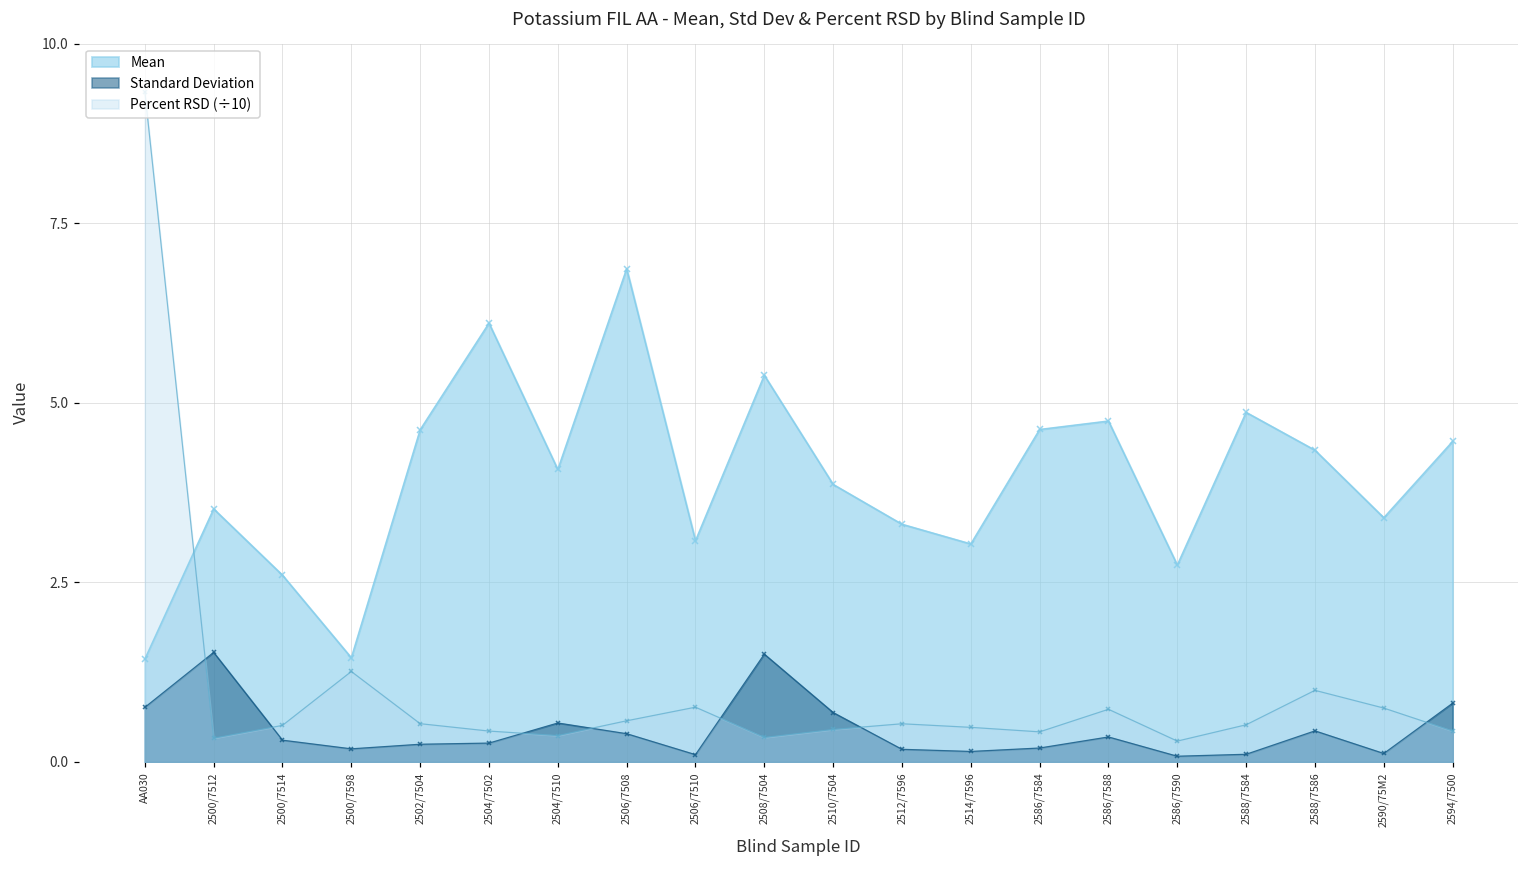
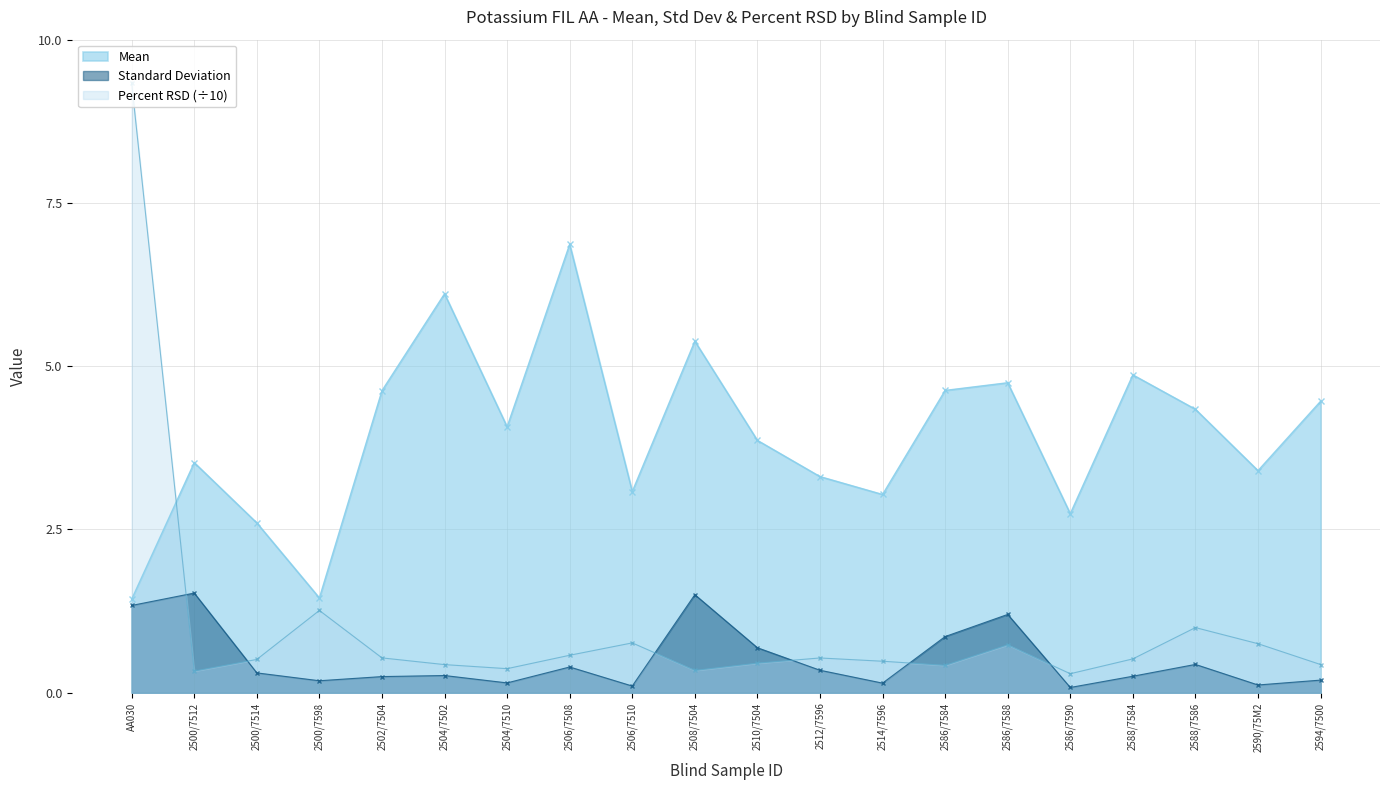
  {
    "Standard Deviation": {
-     "AA030": 0.8,
+     "AA030": 1.3,
      "2500/7512": 1.5,
      "2500/7514": 0.3,
      "2500/7598": 0.2,
      "2502/7504": 0.2,
      "2504/7502": 0.3,
-     "2504/7510": 0.5,
+     "2504/7510": 0.1,
      "2506/7508": 0.4,
      "2506/7510": 0.1,
      "2508/7504": 1.5,
      "2510/7504": 0.7,
-     "2512/7596": 0.2,
+     "2512/7596": 0.3,
      "2514/7596": 0.1,
-     "2586/7584": 0.2,
-     "2586/7588": 0.3,
+     "2586/7584": 0.9,
+     "2586/7588": 1.2,
      "2586/7590": 0.1,
-     "2588/7584": 0.1,
+     "2588/7584": 0.3,
      "2588/7586": 0.4,
      "2590/75M2": 0.1,
-     "2594/7500": 0.8
+     "2594/7500": 0.2
    }
  }
